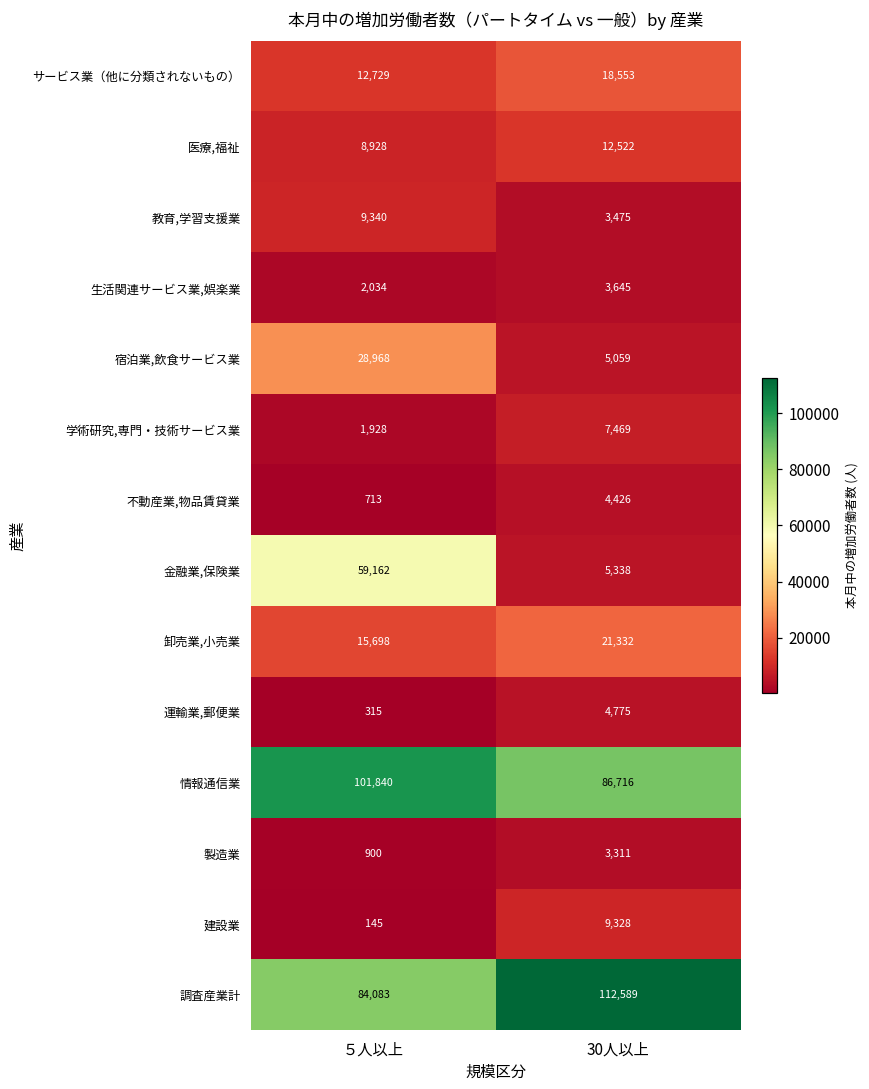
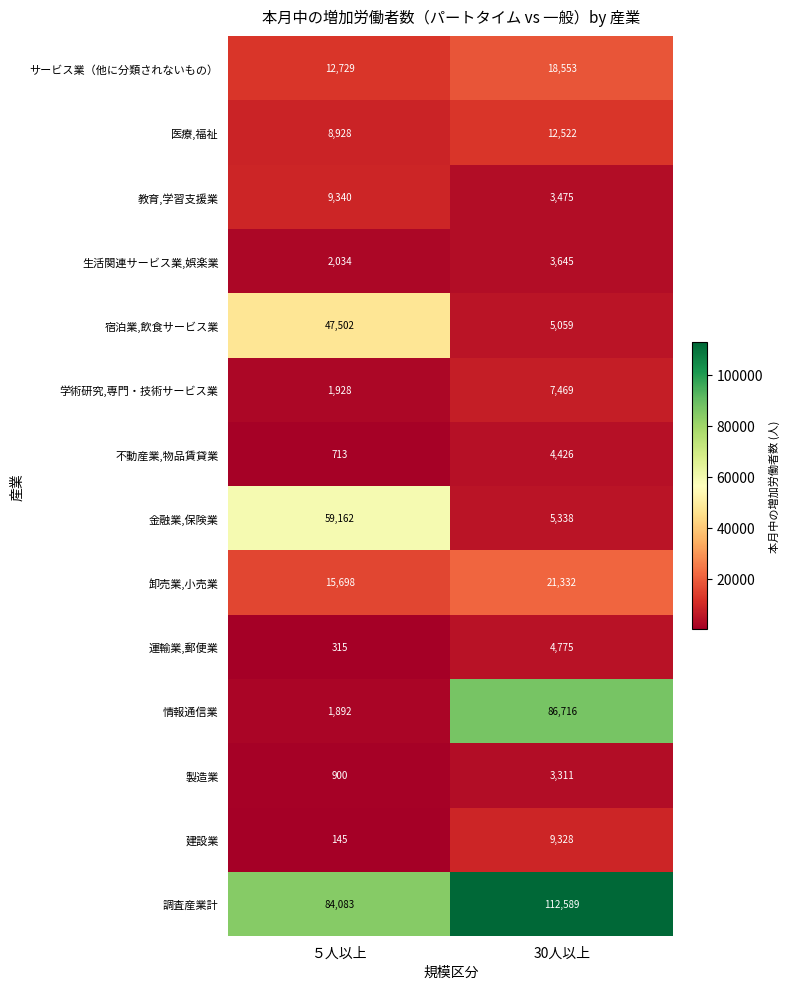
  {
    "サービス業（他に分類されないもの）": {
      "５人以上": "12,729",
      "30人以上": "18,553"
    },
    "医療,福祉": {
      "５人以上": "8,928",
      "30人以上": "12,522"
    },
    "教育,学習支援業": {
      "５人以上": "9,340",
      "30人以上": "3,475"
    },
    "生活関連サービス業,娯楽業": {
      "５人以上": "2,034",
      "30人以上": "3,645"
    },
    "宿泊業,飲食サービス業": {
-     "５人以上": "28,968",
+     "５人以上": "47,502",
      "30人以上": "5,059"
    },
    "学術研究,専門・技術サービス業": {
      "５人以上": "1,928",
      "30人以上": "7,469"
    },
    "不動産業,物品賃貸業": {
      "５人以上": "713",
      "30人以上": "4,426"
    },
    "金融業,保険業": {
      "５人以上": "59,162",
      "30人以上": "5,338"
    },
    "卸売業,小売業": {
      "５人以上": "15,698",
      "30人以上": "21,332"
    },
    "運輸業,郵便業": {
      "５人以上": "315",
      "30人以上": "4,775"
    },
    "情報通信業": {
-     "５人以上": "101,840",
+     "５人以上": "1,892",
      "30人以上": "86,716"
    },
    "製造業": {
      "５人以上": "900",
      "30人以上": "3,311"
    },
    "建設業": {
      "５人以上": "145",
      "30人以上": "9,328"
    },
    "調査産業計": {
      "５人以上": "84,083",
      "30人以上": "112,589"
    }
  }
